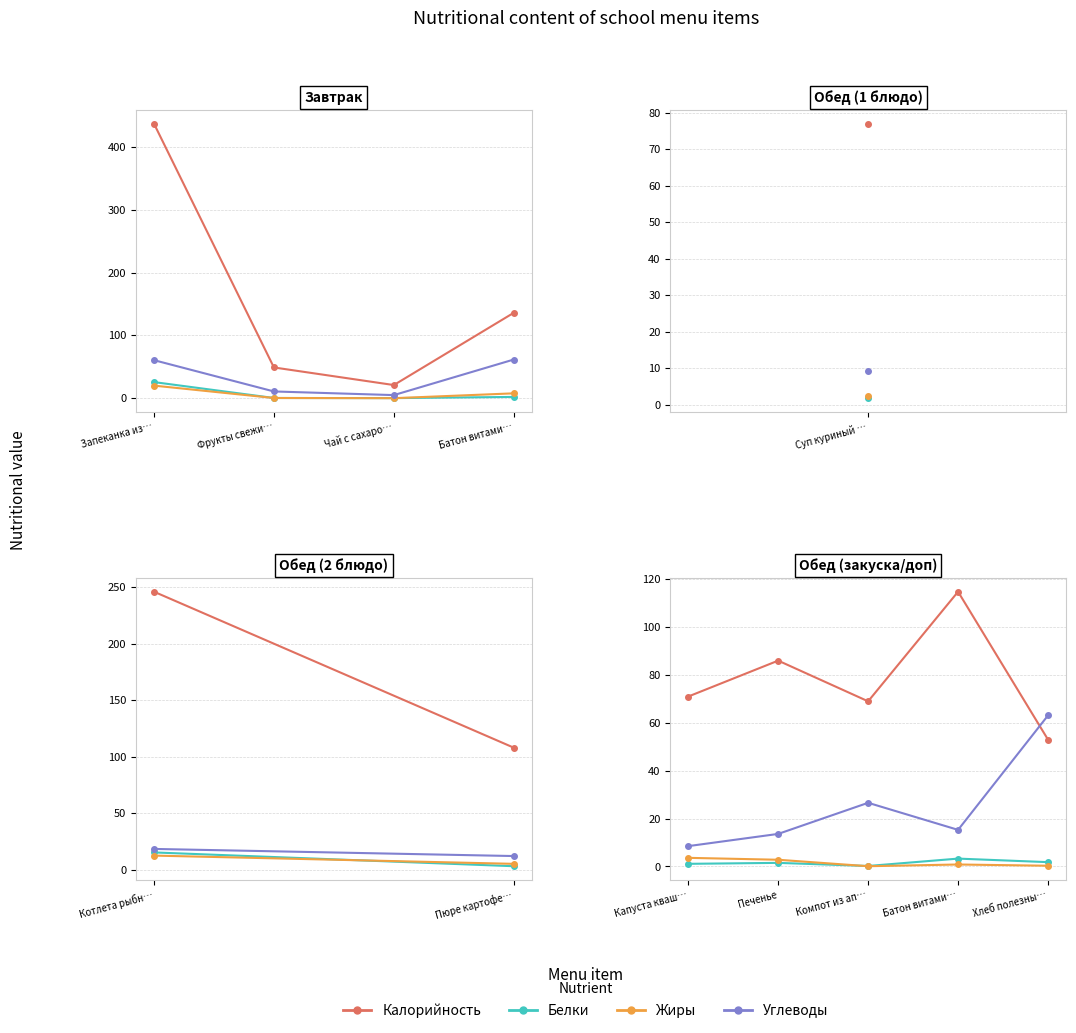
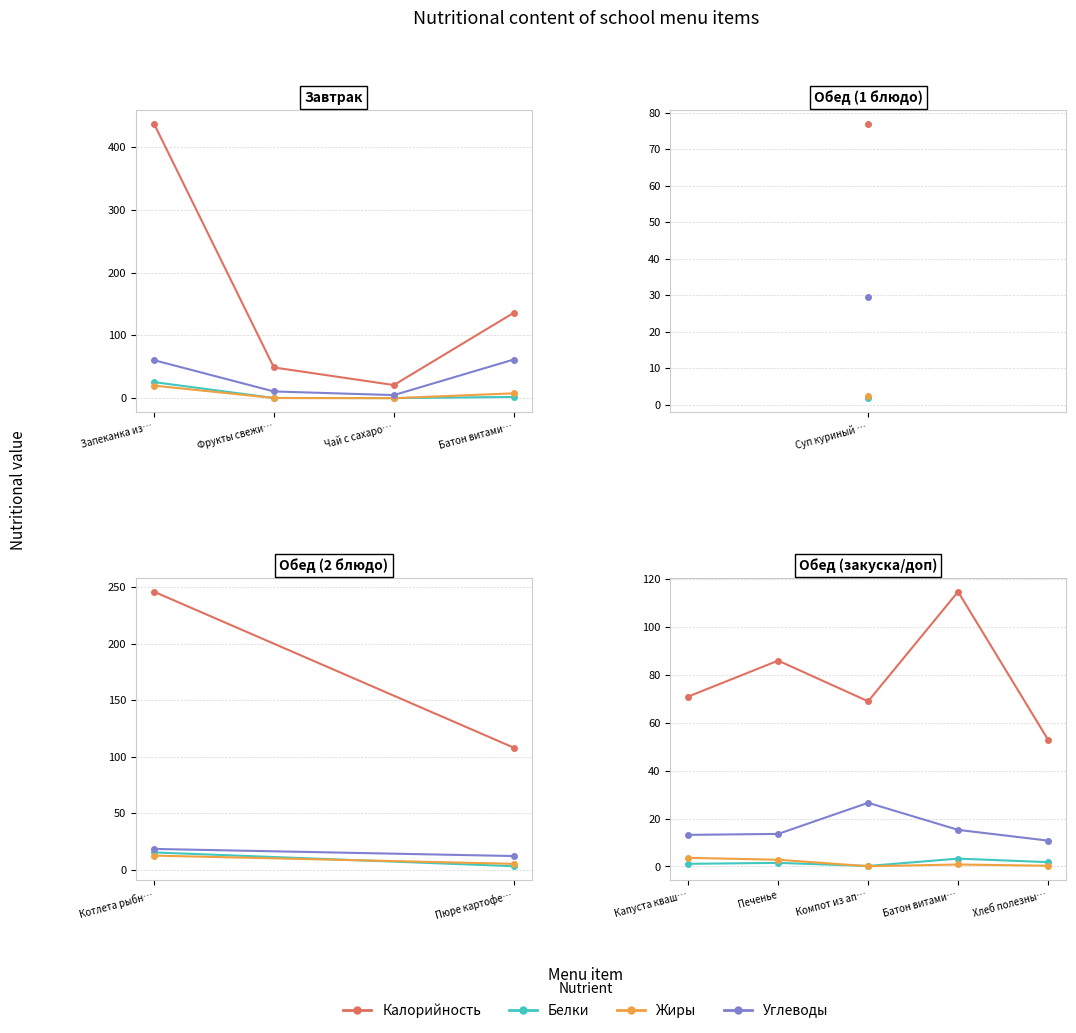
  {
    "Завтрак": {
      "Белки": {
        "Запеканка из…": 30,
        "Батон витами…": 0
      },
      "Углеводы": {
        "Запеканка из…": 60,
        "Фрукты свежи…": 10,
        "Чай с сахаро…": 10,
        "Батон витами…": 60
      }
    },
    "Обед (1 блюдо)": {
      "Углеводы": {
-       "Суп куриный …": 9
+       "Суп куриный …": 30
      }
    },
    "Обед (2 блюдо)": {
      "Белки": {
        "Котлета рыбн…": 15
      },
      "Углеводы": {
        "Котлета рыбн…": 18,
        "Пюре картофе…": 12
      }
    },
    "Обед (закуска/доп)": {
      "Белки": {
        "Капуста кваш…": 1,
        "Печенье": 2,
        "Батон витами…": 3,
        "Хлеб полезны…": 2
      },
      "Углеводы": {
-       "Капуста кваш…": 9,
+       "Капуста кваш…": 13,
        "Печенье": 14,
        "Компот из ап…": 27,
        "Батон витами…": 15,
-       "Хлеб полезны…": 63
+       "Хлеб полезны…": 11
      }
    }
  }
